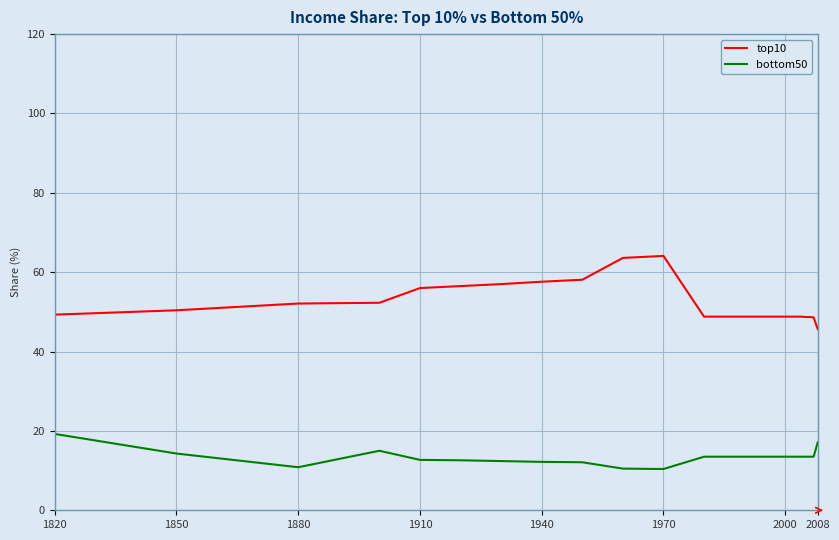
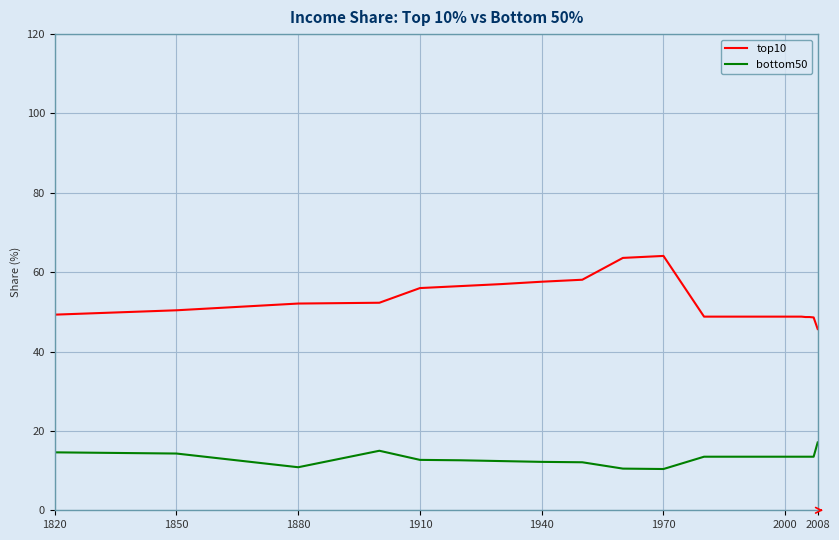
  {
    "top10": {
      "1820": 49,
      "1850": 50,
      "1880": 52,
      "1910": 56,
      "1940": 58,
      "1970": 64,
      "2000": 49,
      "2008": 46
    },
    "bottom50": {
-     "1820": 19,
+     "1820": 15,
      "1850": 14,
      "1880": 11,
      "1910": 13,
      "1940": 12,
      "1970": 10,
      "2000": 14,
      "2008": 17
    }
  }
